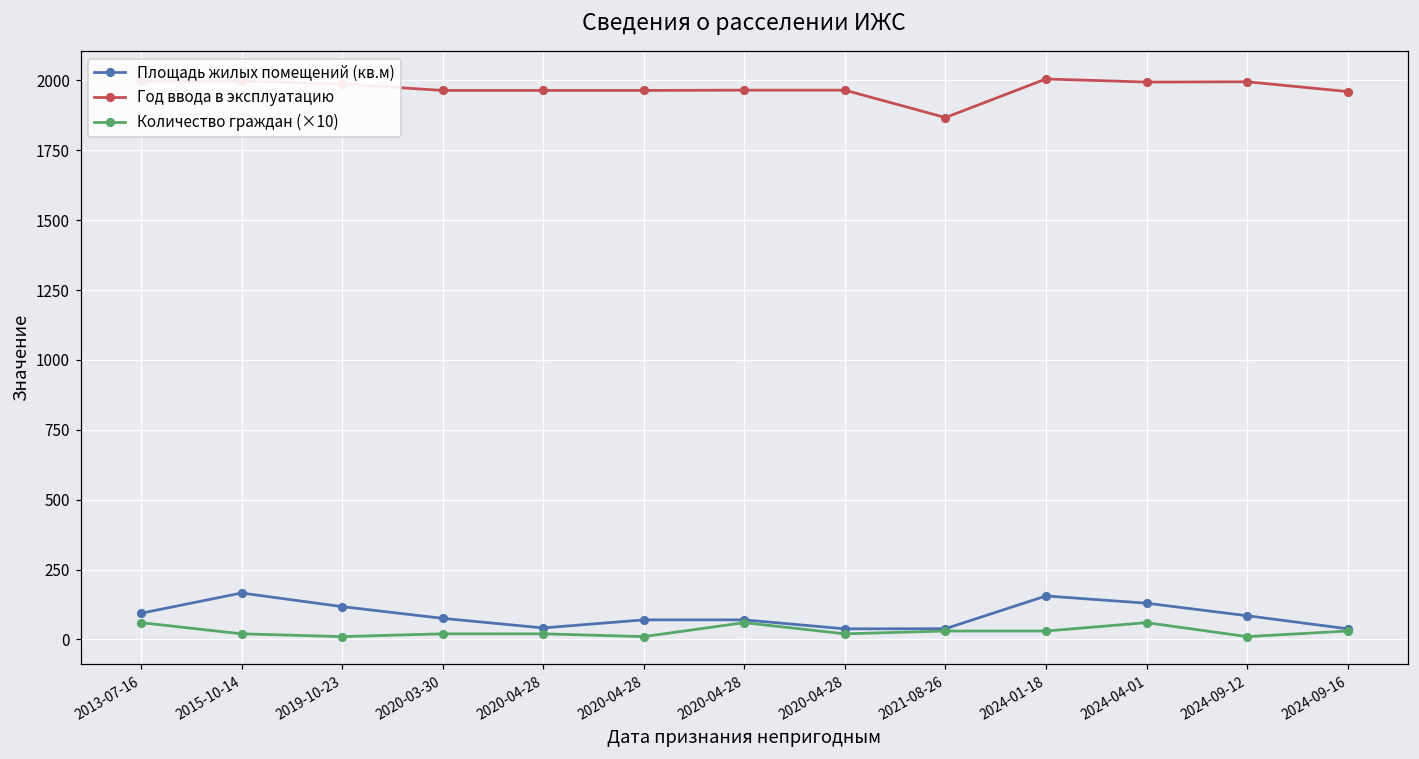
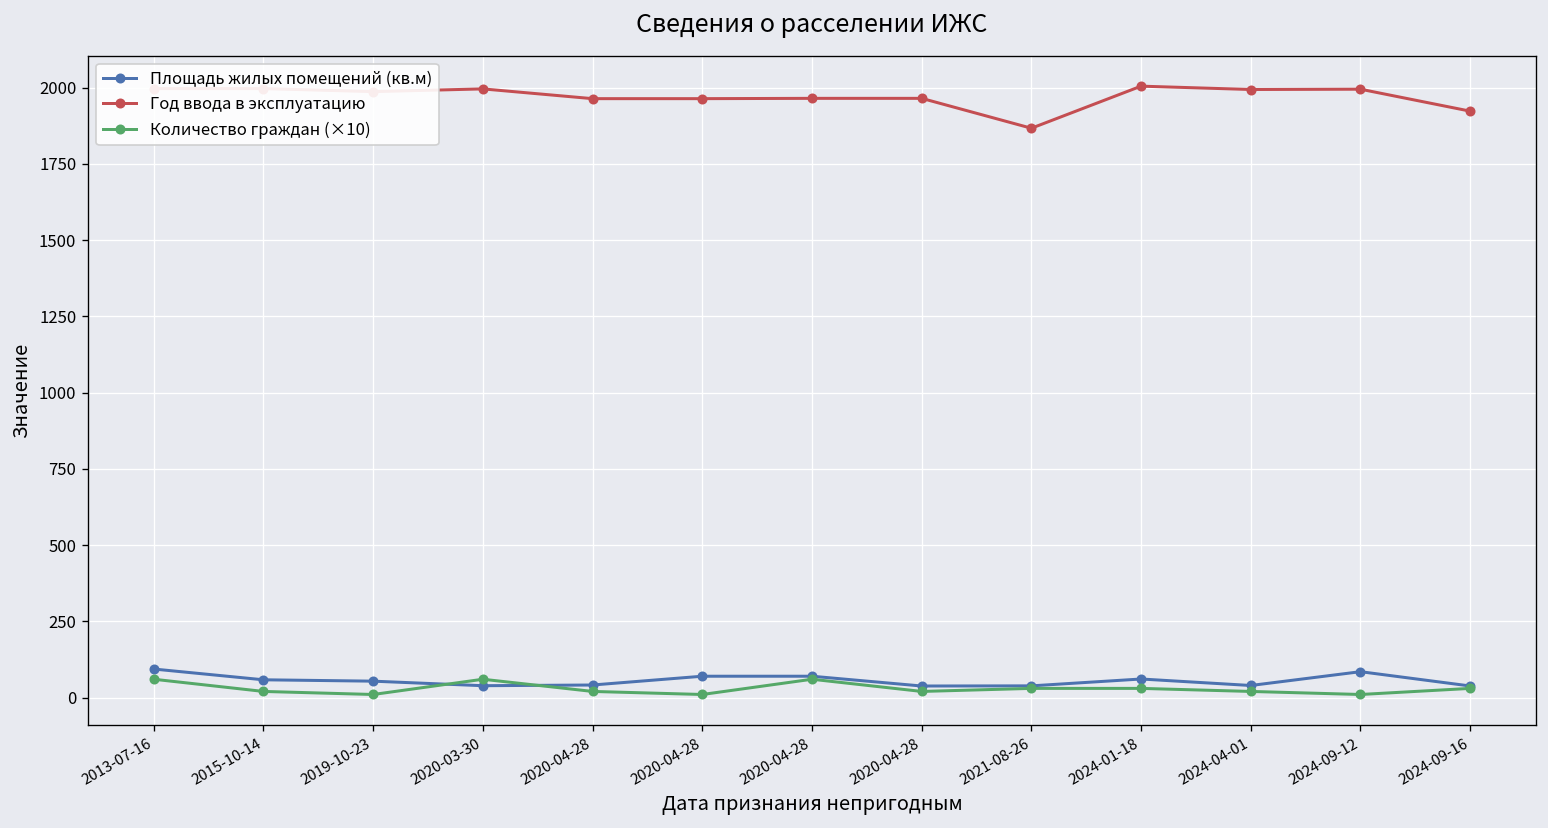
  {
    "Площадь жилых помещений (кв.м)": {
      "2013-07-16": 90,
-     "2015-10-14": 170,
-     "2019-10-23": 120,
-     "2020-03-30": 80,
-     "2024-01-18": 160,
-     "2024-04-01": 130,
+     "2015-10-14": 60,
+     "2019-10-23": 50,
+     "2020-03-30": 40,
+     "2024-01-18": 60,
+     "2024-04-01": 40,
      "2024-09-12": 80
    },
    "Год ввода в эксплуатацию": {
-     "2020-03-30": 1960,
+     "2020-03-30": 2000,
      "2021-08-26": 1870,
      "2024-01-18": 2010,
      "2024-04-01": 1990,
      "2024-09-12": 2000,
-     "2024-09-16": 1960
+     "2024-09-16": 1920
    },
    "Количество граждан (×10)": {
      "2013-07-16": 60,
      "2015-10-14": 20,
      "2019-10-23": 10,
-     "2020-03-30": 20,
+     "2020-03-30": 60,
      "2024-01-18": 30,
-     "2024-04-01": 60,
+     "2024-04-01": 20,
      "2024-09-12": 10
    }
  }
